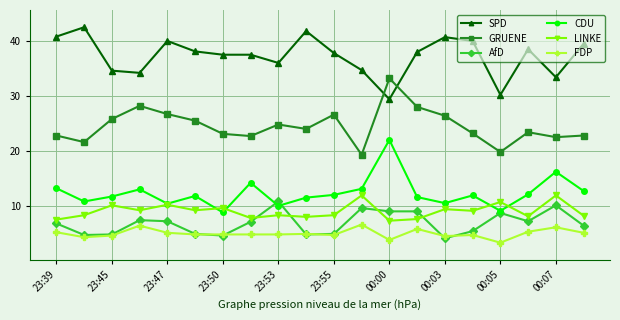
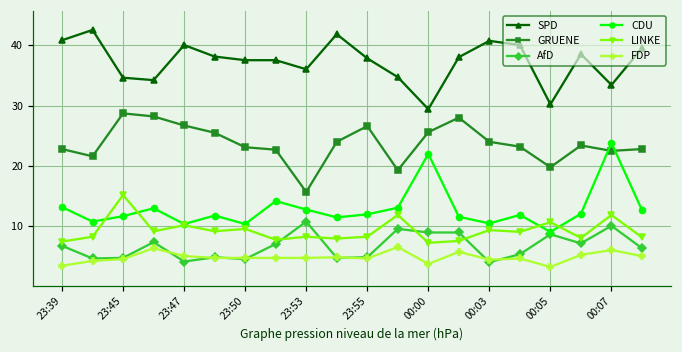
  {
    "SPD": {
      "23:39": 41,
      "23:45": 35,
      "23:47": 40,
      "23:50": 38,
      "23:53": 36,
      "23:55": 38,
      "00:00": 29,
      "00:03": 41,
      "00:05": 30,
      "00:07": 33
    },
    "GRUENE": {
      "23:39": 23,
-     "23:45": 26,
+     "23:45": 29,
      "23:47": 27,
      "23:50": 23,
-     "23:53": 25,
+     "23:53": 16,
      "23:55": 27,
-     "00:00": 33,
-     "00:03": 26,
+     "00:00": 26,
+     "00:03": 24,
      "00:05": 20,
      "00:07": 23
    },
    "AfD": {
      "23:39": 7,
-     "23:47": 7,
+     "23:47": 4,
      "23:53": 11,
      "00:00": 9,
      "00:07": 10
    },
    "CDU": {
      "23:39": 13,
      "23:45": 12,
-     "23:50": 9,
-     "23:53": 10,
+     "23:50": 10,
+     "23:53": 13,
      "23:55": 12,
      "00:00": 22,
      "00:03": 11,
-     "00:07": 16
+     "00:07": 24
    },
    "LINKE": {
      "23:39": 8,
-     "23:45": 10,
+     "23:45": 15,
      "23:50": 10,
      "23:53": 8,
      "23:55": 8,
      "00:00": 7,
      "00:03": 9,
      "00:05": 11,
      "00:07": 12
    },
    "FDP": {
-     "23:39": 5,
+     "23:39": 4,
      "23:47": 5,
      "23:53": 5,
      "00:00": 4,
      "00:05": 3,
      "00:07": 6
    }
  }
